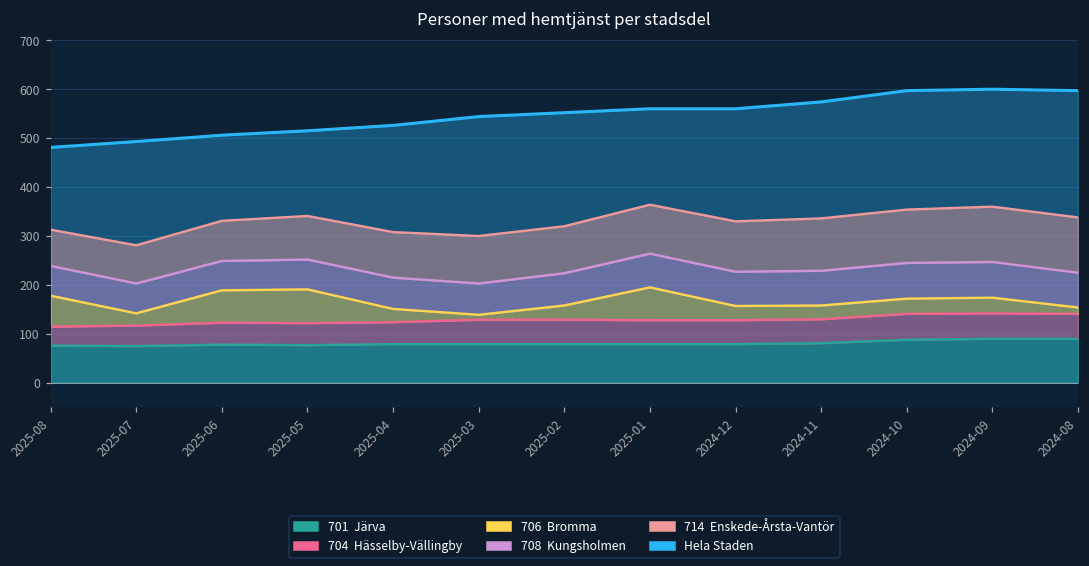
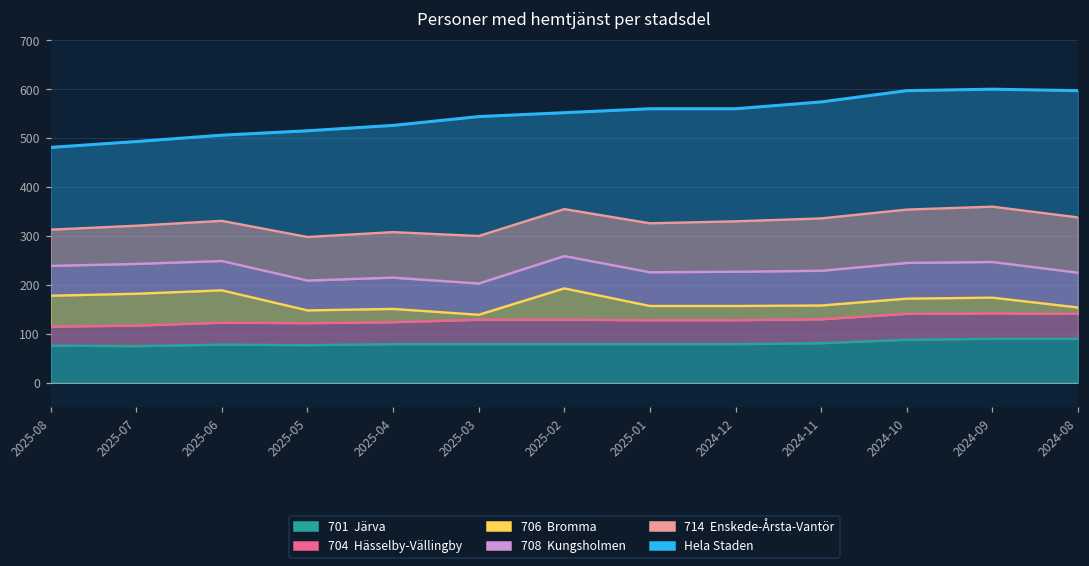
  {
    "706 Bromma": {
      "2025-08": 60,
-     "2025-07": 30,
+     "2025-07": 70,
      "2025-06": 70,
-     "2025-05": 70,
+     "2025-05": 30,
      "2025-04": 30,
      "2025-03": 10,
-     "2025-02": 30,
-     "2025-01": 70,
+     "2025-02": 60,
+     "2025-01": 30,
      "2024-12": 30,
      "2024-11": 30,
      "2024-10": 30,
      "2024-09": 30,
      "2024-08": 10
    }
  }
